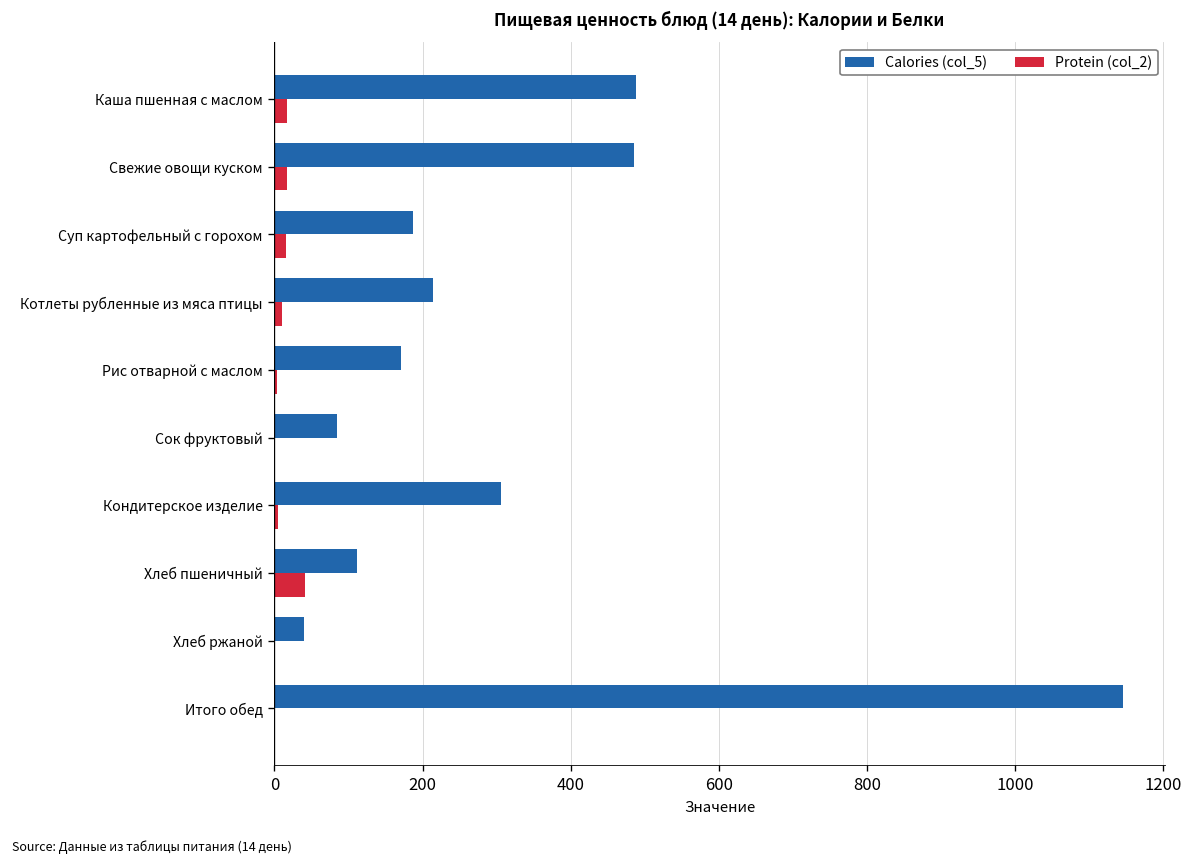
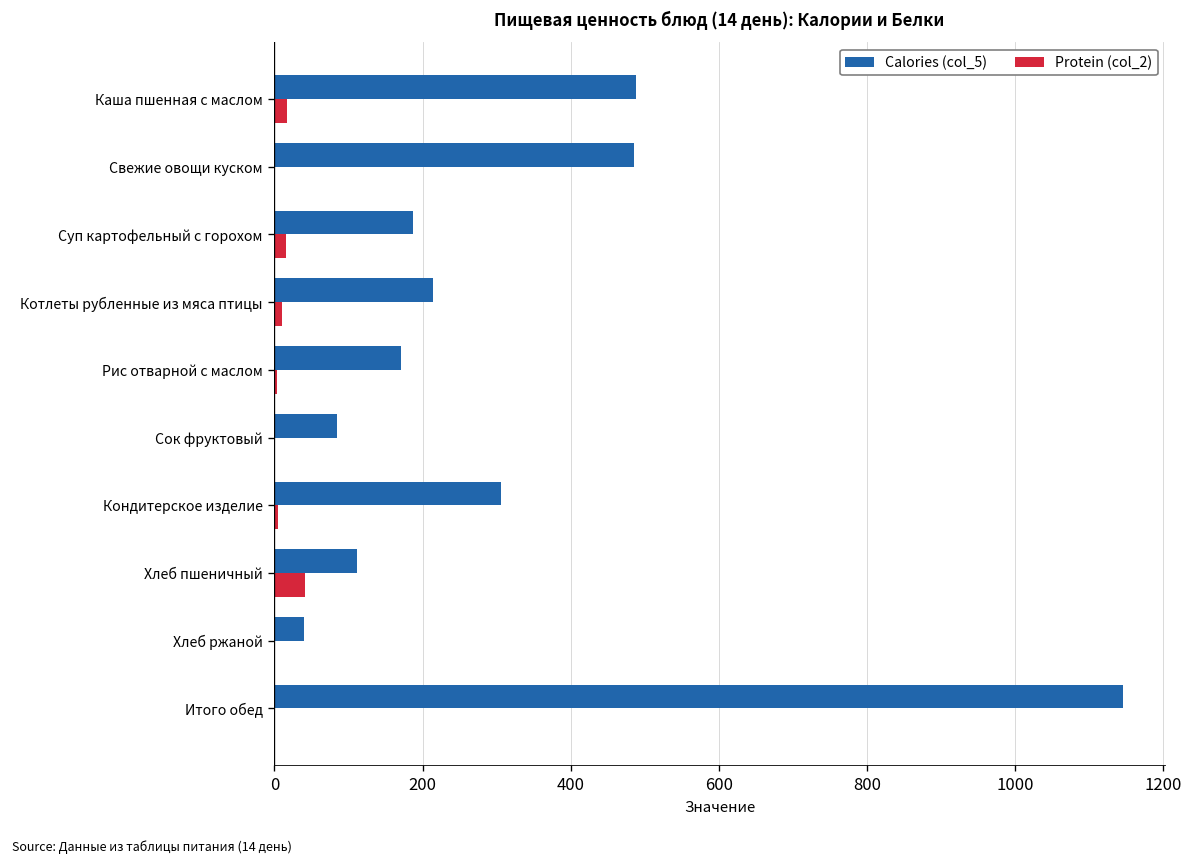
  {
    "Calories (col_5)": {
      "Каша пшенная с маслом": 490,
      "Свежие овощи куском": 490,
      "Суп картофельный с горохом": 190,
      "Котлеты рубленные из мяса птицы": 210,
      "Рис отварной с маслом": 170,
      "Сок фруктовый": 80,
      "Кондитерское изделие": 310,
      "Хлеб пшеничный": 110,
      "Хлеб ржаной": 40,
      "Итого обед": 1140
    },
    "Protein (col_2)": {
      "Каша пшенная с маслом": 20,
-     "Свежие овощи куском": 20,
+     "Свежие овощи куском": 0,
      "Суп картофельный с горохом": 20,
      "Котлеты рубленные из мяса птицы": 10,
      "Кондитерское изделие": 0,
      "Хлеб пшеничный": 40,
      "Итого обед": 0
    }
  }
